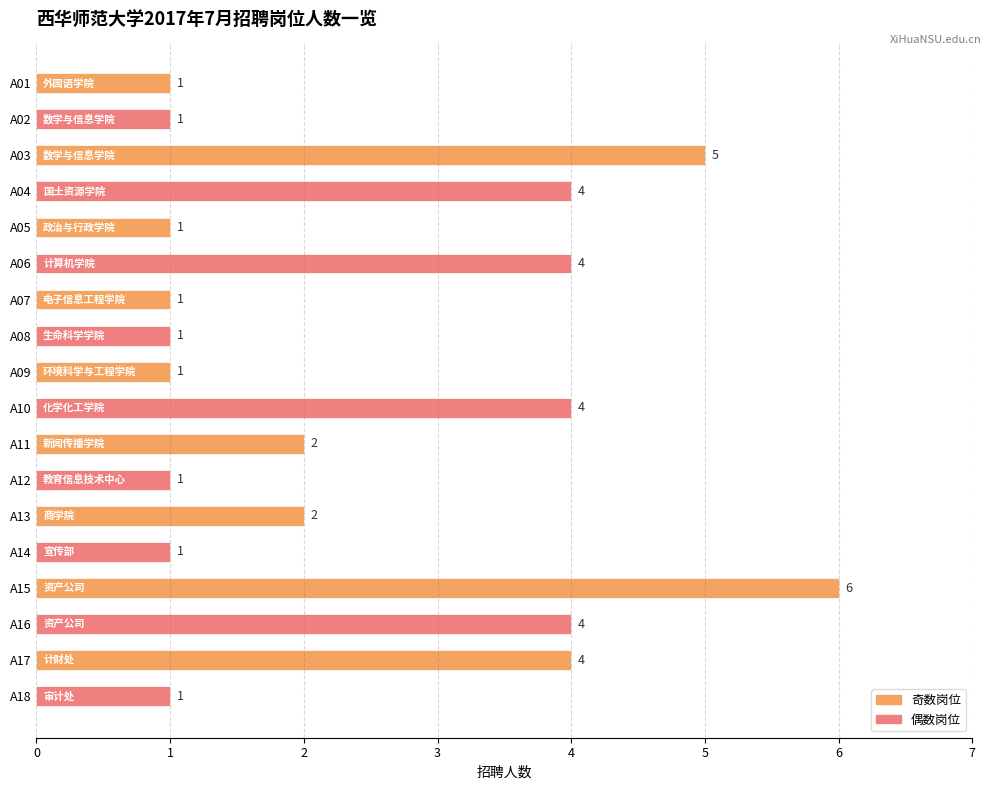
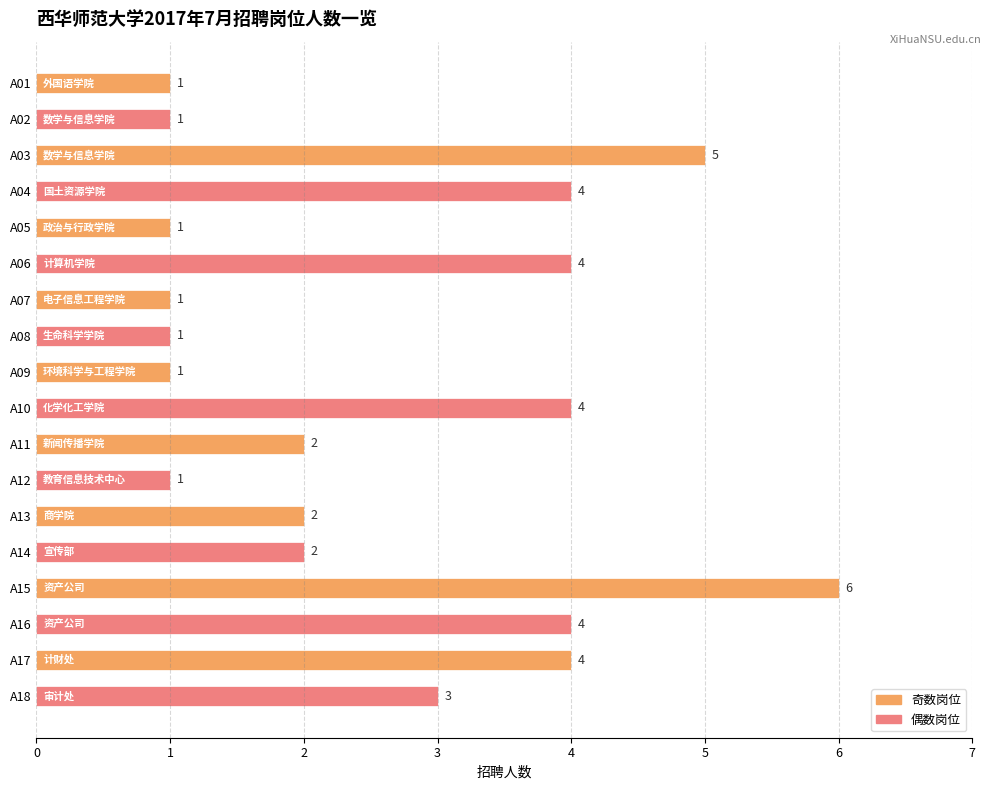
  {
    "A01": 1,
    "A02": 1,
    "A03": 5,
    "A04": 4,
    "A05": 1,
    "A06": 4,
    "A07": 1,
    "A08": 1,
    "A09": 1,
    "A10": 4,
    "A11": 2,
    "A12": 1,
    "A13": 2,
-   "A14": 1,
+   "A14": 2,
    "A15": 6,
    "A16": 4,
    "A17": 4,
-   "A18": 1
+   "A18": 3
  }
